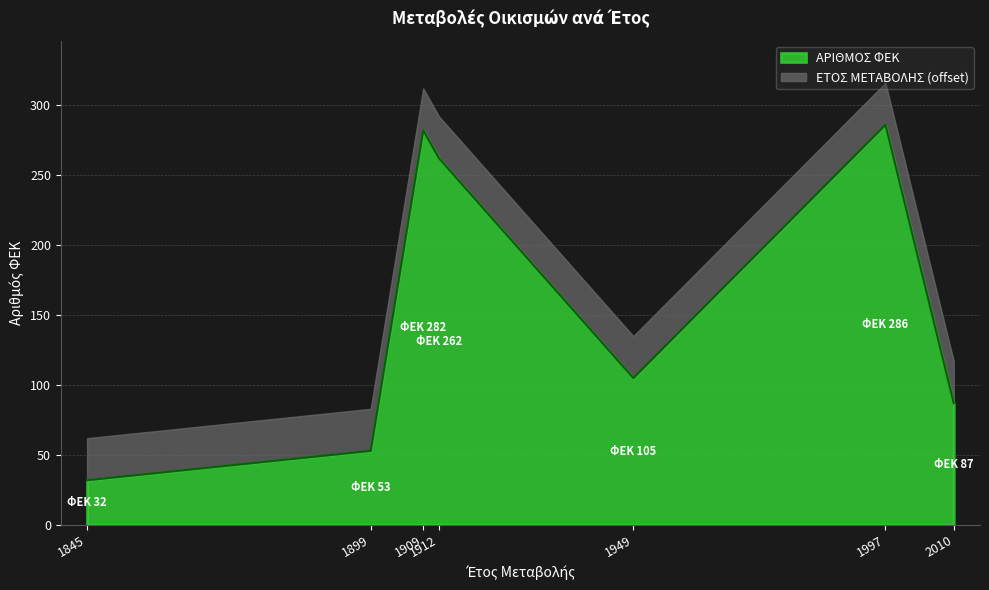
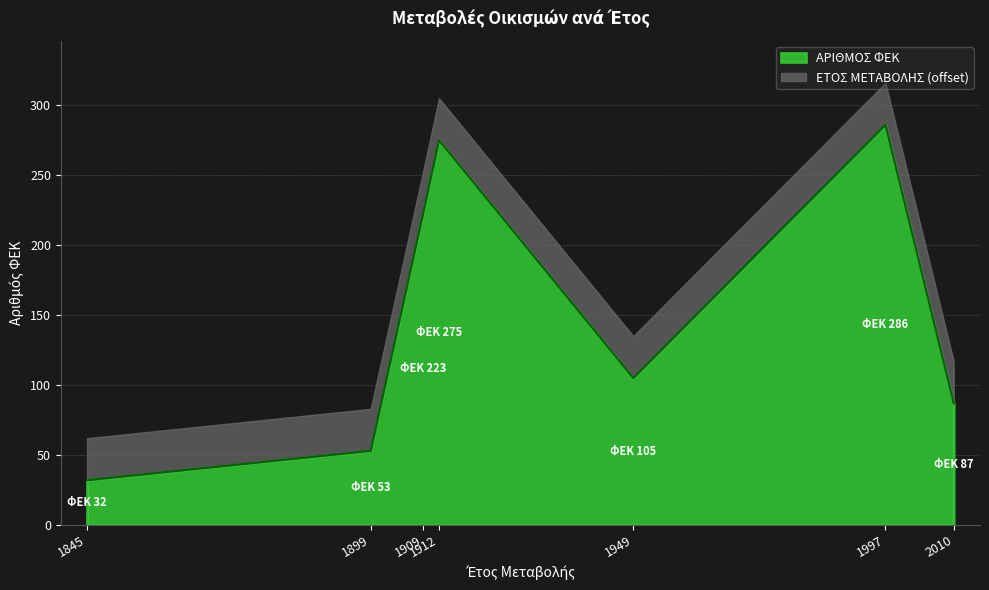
  {
    "ΑΡΙΘΜΟΣ ΦΕΚ": {
      "1845": 32,
-     "1909": 282,
-     "1912": 262
+     "1909": 223,
+     "1912": 275
    },
    "ΕΤΟΣ ΜΕΤΑΒΟΛΗΣ (offset)": {
      "1845": 30,
      "1899": 30,
      "1909": 30,
      "1912": 30,
      "1949": 30,
      "2010": 30
    }
  }
